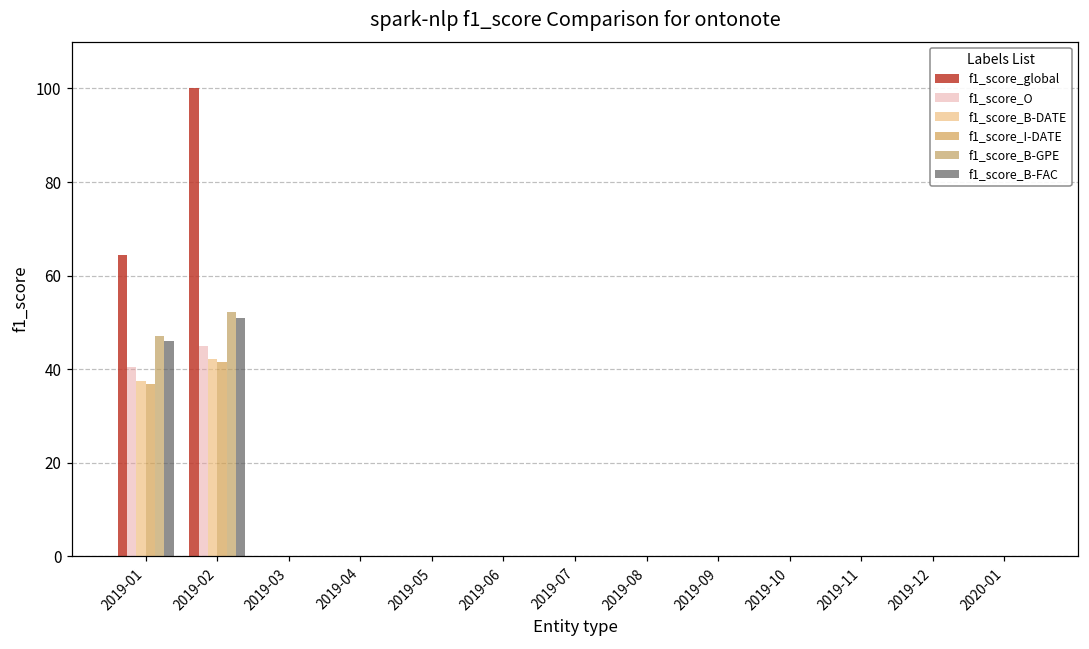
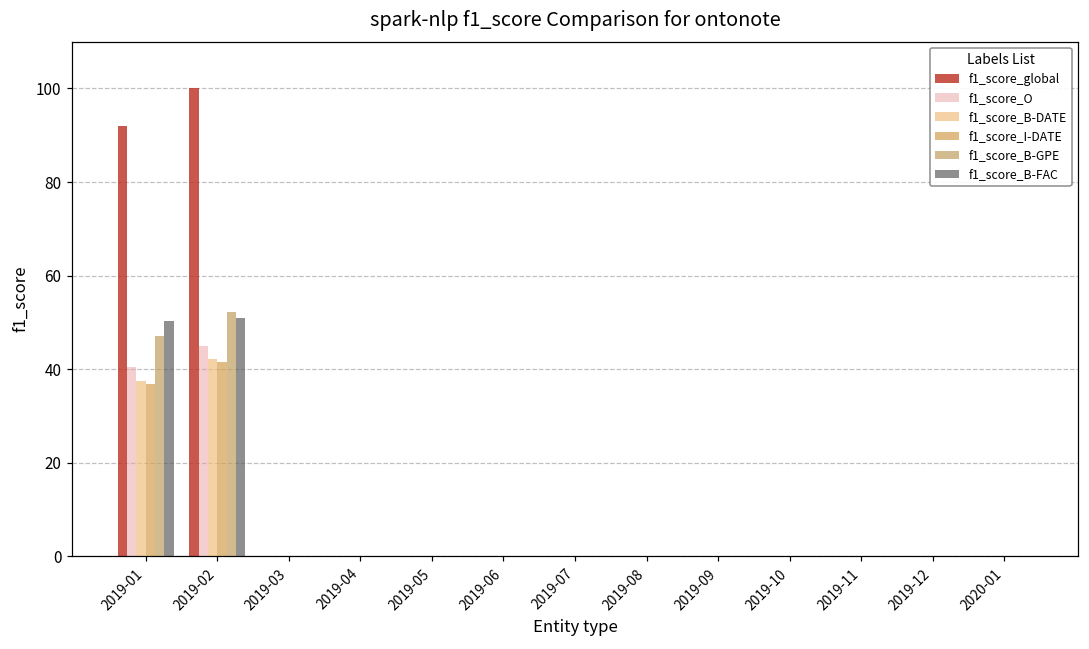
  {
    "f1_score_global": {
-     "2019-01": 64,
+     "2019-01": 92,
      "2019-02": 100,
      "2019-03": 0,
      "2019-04": 0,
      "2019-05": 0,
      "2019-06": 0,
      "2019-07": 0,
      "2019-08": 0,
      "2019-09": 0,
      "2019-10": 0,
      "2019-11": 0,
      "2019-12": 0,
      "2020-01": 0
    },
    "f1_score_B-FAC": {
-     "2019-01": 46,
+     "2019-01": 50,
      "2019-02": 51,
      "2019-03": 0,
      "2019-04": 0,
      "2019-05": 0,
      "2019-06": 0,
      "2019-07": 0,
      "2019-08": 0,
      "2019-09": 0,
      "2019-10": 0,
      "2019-11": 0,
      "2019-12": 0,
      "2020-01": 0
    }
  }
